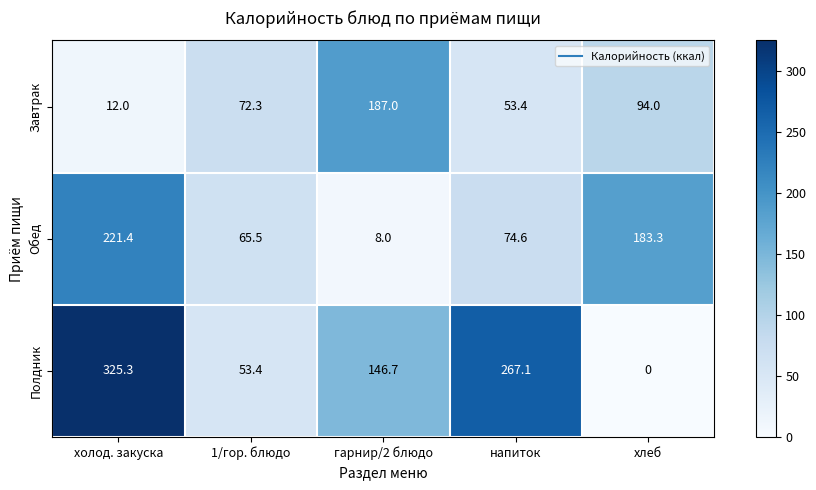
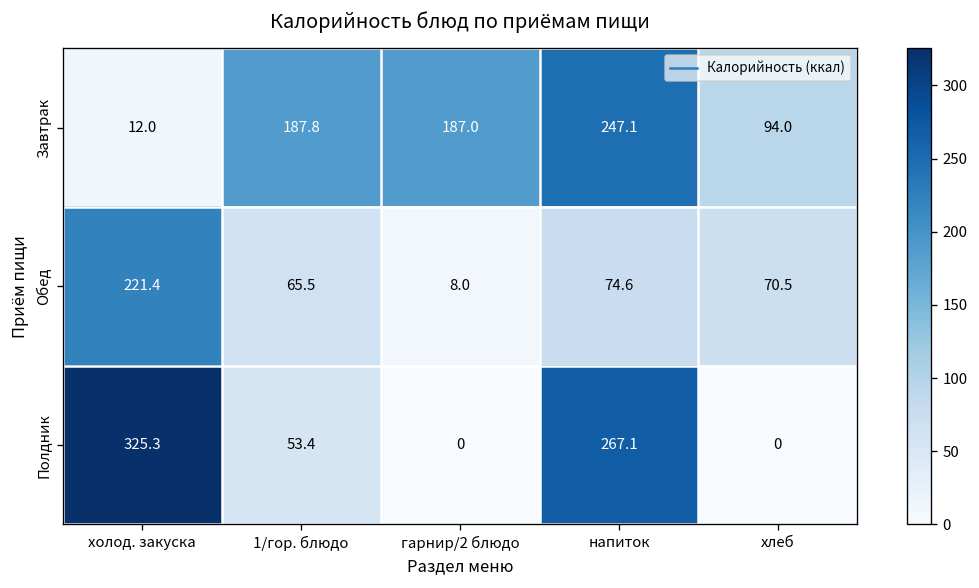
  {
    "Завтрак": {
      "холод. закуска": 12.0,
-     "1/гор. блюдо": 72.3,
+     "1/гор. блюдо": 187.8,
      "гарнир/2 блюдо": 187.0,
-     "напиток": 53.4,
+     "напиток": 247.1,
      "хлеб": 94.0
    },
    "Обед": {
      "холод. закуска": 221.4,
      "1/гор. блюдо": 65.5,
      "гарнир/2 блюдо": 8.0,
      "напиток": 74.6,
-     "хлеб": 183.3
+     "хлеб": 70.5
    },
    "Полдник": {
      "холод. закуска": 325.3,
      "1/гор. блюдо": 53.4,
-     "гарнир/2 блюдо": 146.7,
+     "гарнир/2 блюдо": 0,
      "напиток": 267.1,
      "хлеб": 0
    }
  }
